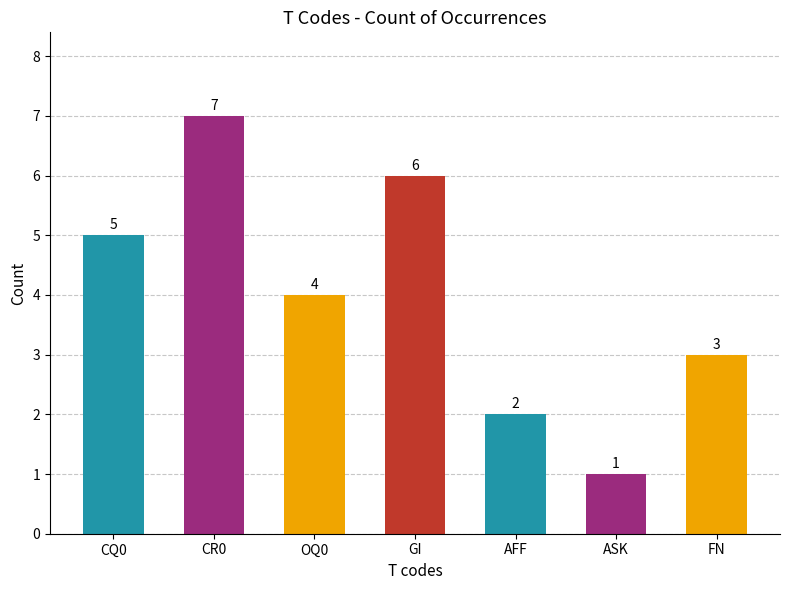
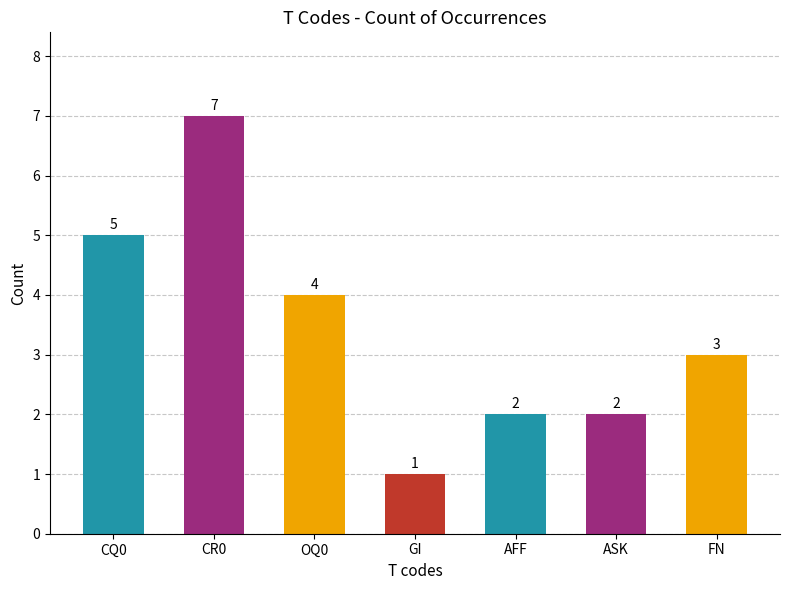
  {
    "CQ0": 5,
    "CR0": 7,
    "OQ0": 4,
-   "GI": 6,
+   "GI": 1,
    "AFF": 2,
-   "ASK": 1,
+   "ASK": 2,
    "FN": 3
  }
